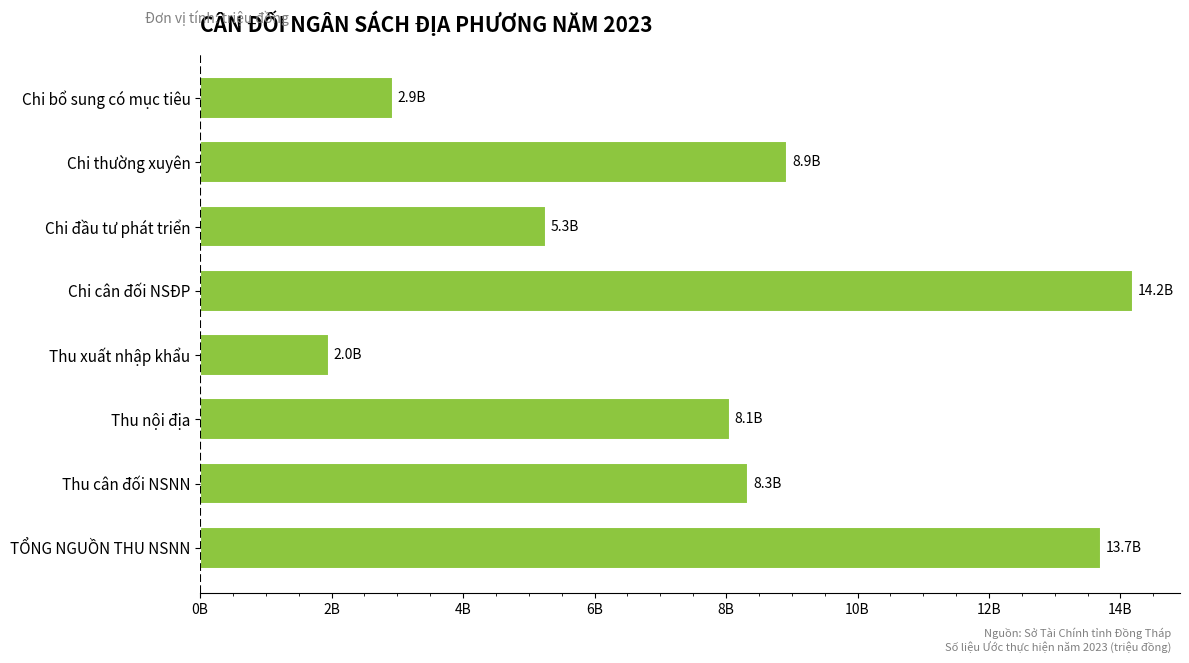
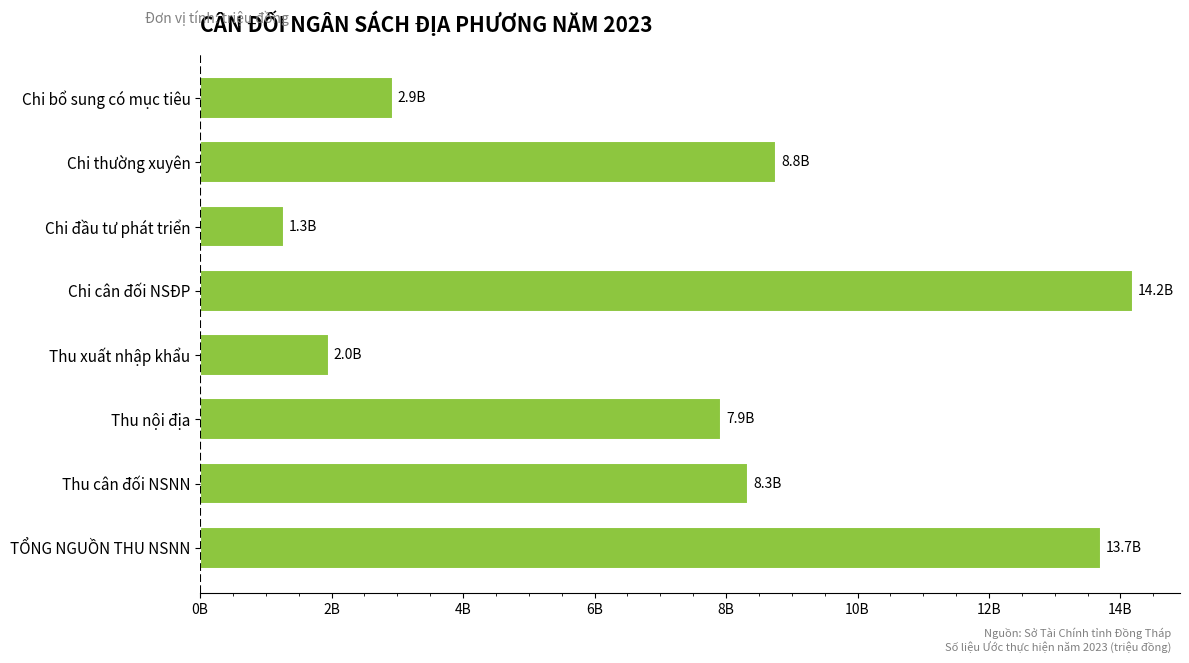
  {
    "Chi bổ sung có mục tiêu": "2.9B",
-   "Chi thường xuyên": "8.9B",
-   "Chi đầu tư phát triển": "5.3B",
+   "Chi thường xuyên": "8.8B",
+   "Chi đầu tư phát triển": "1.3B",
    "Chi cân đối NSĐP": "14.2B",
    "Thu xuất nhập khẩu": "2.0B",
-   "Thu nội địa": "8.1B",
+   "Thu nội địa": "7.9B",
    "Thu cân đối NSNN": "8.3B",
    "TỔNG NGUỒN THU NSNN": "13.7B"
  }
